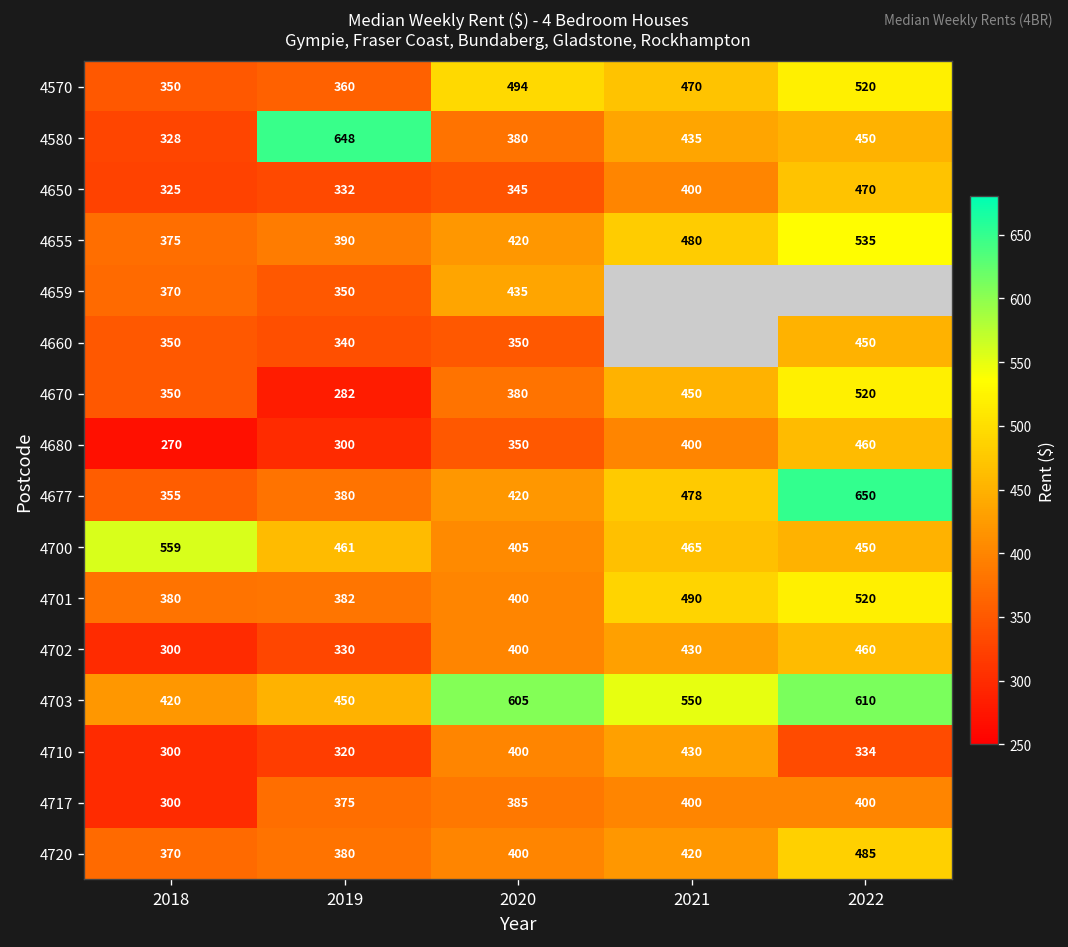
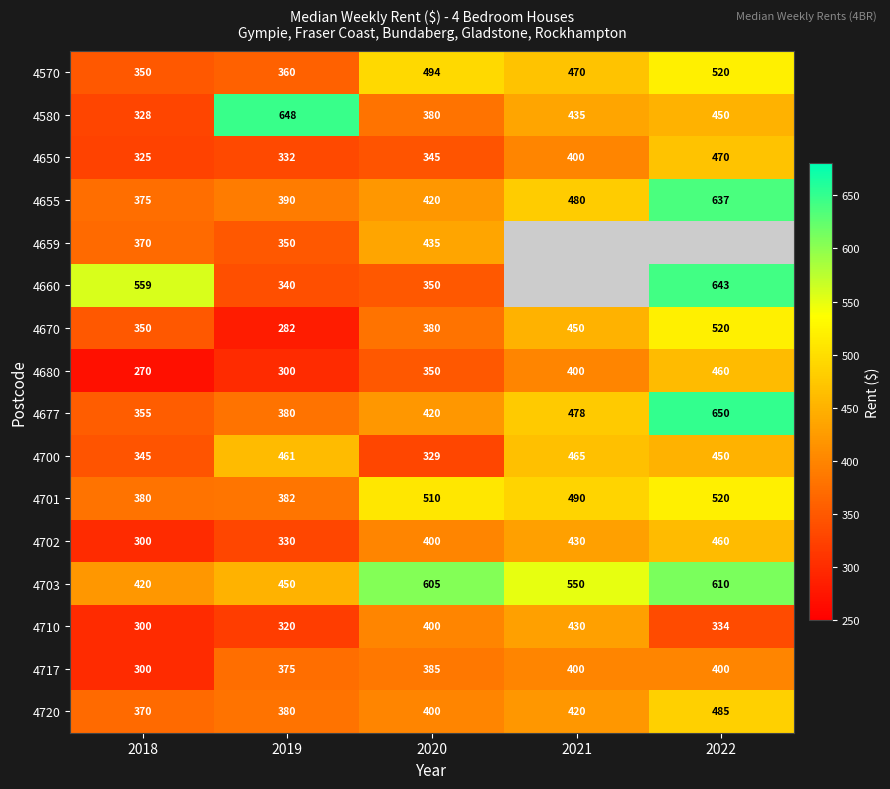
  {
    "4570": {
      "2018": 350,
      "2019": 360,
      "2020": 494,
      "2021": 470,
      "2022": 520
    },
    "4580": {
      "2018": 328,
      "2019": 648,
      "2020": 380,
      "2021": 435,
      "2022": 450
    },
    "4650": {
      "2018": 325,
      "2019": 332,
      "2020": 345,
      "2021": 400,
      "2022": 470
    },
    "4655": {
      "2018": 375,
      "2019": 390,
      "2020": 420,
      "2021": 480,
-     "2022": 535
+     "2022": 637
    },
    "4659": {
      "2018": 370,
      "2019": 350,
      "2020": 435
    },
    "4660": {
-     "2018": 350,
+     "2018": 559,
      "2019": 340,
      "2020": 350,
-     "2022": 450
+     "2022": 643
    },
    "4670": {
      "2018": 350,
      "2019": 282,
      "2020": 380,
      "2021": 450,
      "2022": 520
    },
    "4680": {
      "2018": 270,
      "2019": 300,
      "2020": 350,
      "2021": 400,
      "2022": 460
    },
    "4677": {
      "2018": 355,
      "2019": 380,
      "2020": 420,
      "2021": 478,
      "2022": 650
    },
    "4700": {
-     "2018": 559,
+     "2018": 345,
      "2019": 461,
-     "2020": 405,
+     "2020": 329,
      "2021": 465,
      "2022": 450
    },
    "4701": {
      "2018": 380,
      "2019": 382,
-     "2020": 400,
+     "2020": 510,
      "2021": 490,
      "2022": 520
    },
    "4702": {
      "2018": 300,
      "2019": 330,
      "2020": 400,
      "2021": 430,
      "2022": 460
    },
    "4703": {
      "2018": 420,
      "2019": 450,
      "2020": 605,
      "2021": 550,
      "2022": 610
    },
    "4710": {
      "2018": 300,
      "2019": 320,
      "2020": 400,
      "2021": 430,
      "2022": 334
    },
    "4717": {
      "2018": 300,
      "2019": 375,
      "2020": 385,
      "2021": 400,
      "2022": 400
    },
    "4720": {
      "2018": 370,
      "2019": 380,
      "2020": 400,
      "2021": 420,
      "2022": 485
    }
  }
